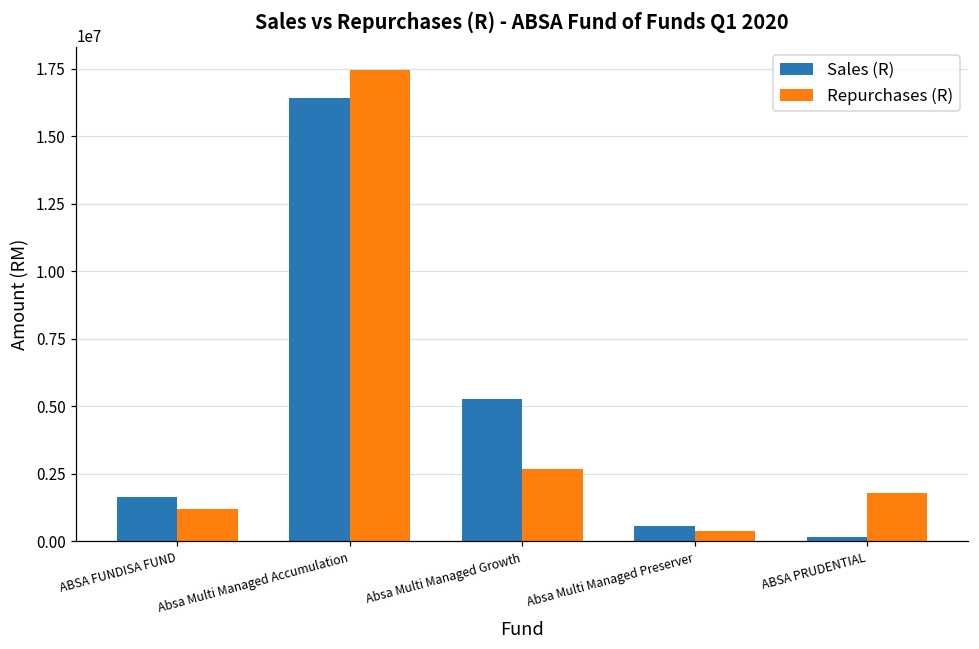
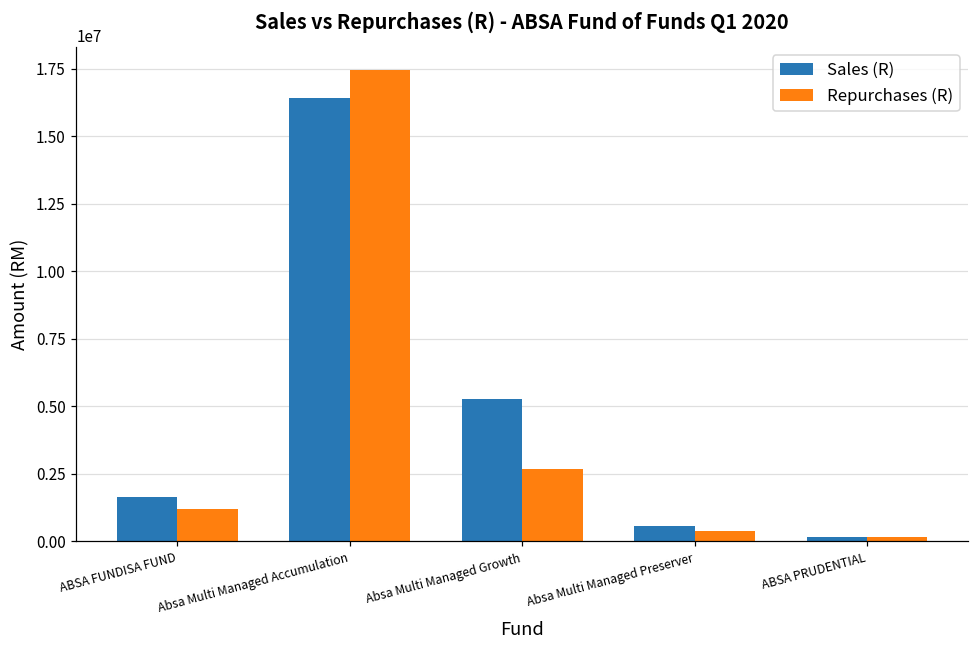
  {
    "Sales (R)": {
      "ABSA FUNDISA FUND": 1600000,
      "Absa Multi Managed Accumulation": 16400000,
      "Absa Multi Managed Growth": 5300000,
      "Absa Multi Managed Preserver": 600000,
      "ABSA PRUDENTIAL": 200000
    },
    "Repurchases (R)": {
      "ABSA FUNDISA FUND": 1200000,
      "Absa Multi Managed Accumulation": 17400000,
      "Absa Multi Managed Growth": 2700000,
      "Absa Multi Managed Preserver": 400000,
-     "ABSA PRUDENTIAL": 1800000
+     "ABSA PRUDENTIAL": 100000
    }
  }
